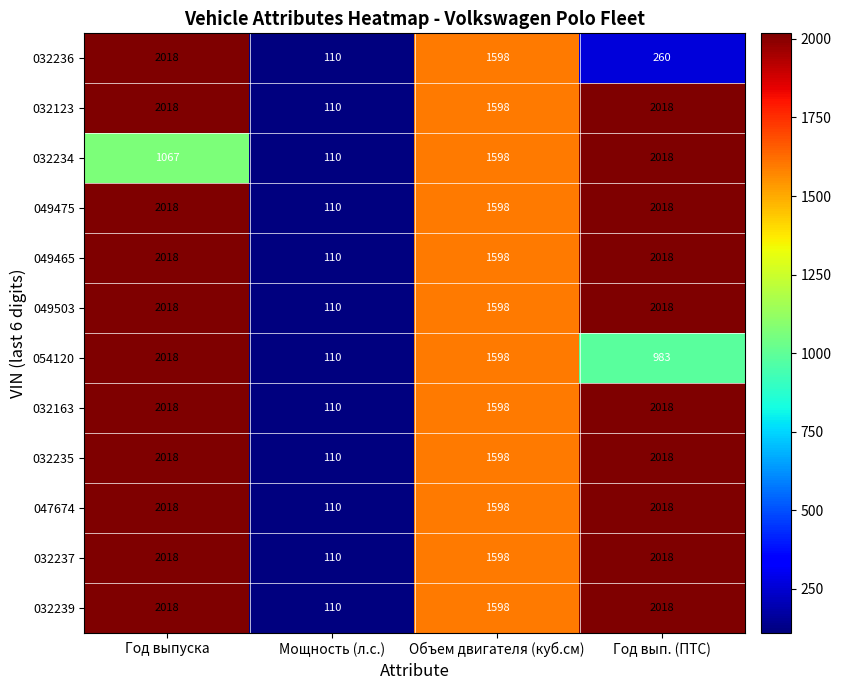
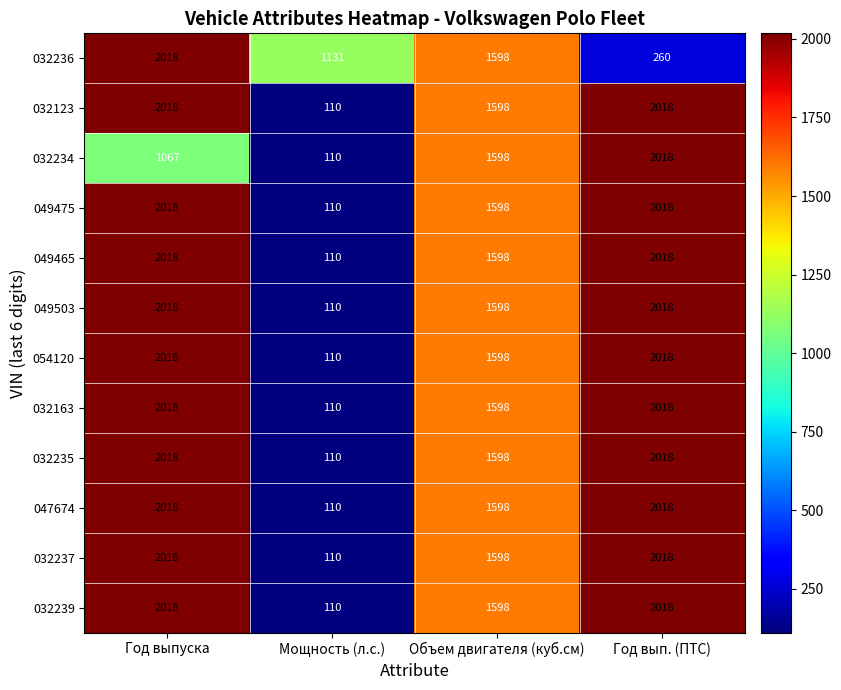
  {
    "032236": {
      "Год выпуска": 2018,
-     "Мощность (л.с.)": 110,
+     "Мощность (л.с.)": 1131,
      "Объем двигателя (куб.см)": 1598,
      "Год вып. (ПТС)": 260
    },
    "032123": {
      "Год выпуска": 2018,
      "Мощность (л.с.)": 110,
      "Объем двигателя (куб.см)": 1598,
      "Год вып. (ПТС)": 2018
    },
    "032234": {
      "Год выпуска": 1067,
      "Мощность (л.с.)": 110,
      "Объем двигателя (куб.см)": 1598,
      "Год вып. (ПТС)": 2018
    },
    "049475": {
      "Год выпуска": 2018,
      "Мощность (л.с.)": 110,
      "Объем двигателя (куб.см)": 1598,
      "Год вып. (ПТС)": 2018
    },
    "049465": {
      "Год выпуска": 2018,
      "Мощность (л.с.)": 110,
      "Объем двигателя (куб.см)": 1598,
      "Год вып. (ПТС)": 2018
    },
    "049503": {
      "Год выпуска": 2018,
      "Мощность (л.с.)": 110,
      "Объем двигателя (куб.см)": 1598,
      "Год вып. (ПТС)": 2018
    },
    "054120": {
      "Год выпуска": 2018,
      "Мощность (л.с.)": 110,
      "Объем двигателя (куб.см)": 1598,
-     "Год вып. (ПТС)": 983
+     "Год вып. (ПТС)": 2018
    },
    "032163": {
      "Год выпуска": 2018,
      "Мощность (л.с.)": 110,
      "Объем двигателя (куб.см)": 1598,
      "Год вып. (ПТС)": 2018
    },
    "032235": {
      "Год выпуска": 2018,
      "Мощность (л.с.)": 110,
      "Объем двигателя (куб.см)": 1598,
      "Год вып. (ПТС)": 2018
    },
    "047674": {
      "Год выпуска": 2018,
      "Мощность (л.с.)": 110,
      "Объем двигателя (куб.см)": 1598,
      "Год вып. (ПТС)": 2018
    },
    "032237": {
      "Год выпуска": 2018,
      "Мощность (л.с.)": 110,
      "Объем двигателя (куб.см)": 1598,
      "Год вып. (ПТС)": 2018
    },
    "032239": {
      "Год выпуска": 2018,
      "Мощность (л.с.)": 110,
      "Объем двигателя (куб.см)": 1598,
      "Год вып. (ПТС)": 2018
    }
  }
